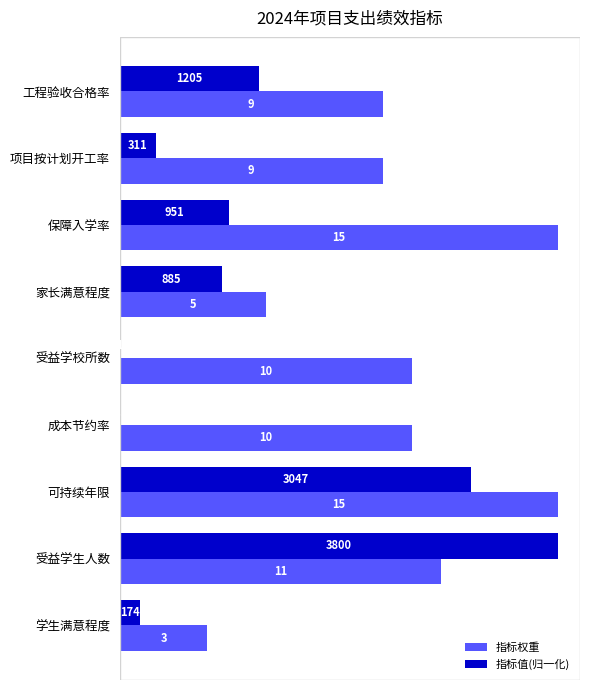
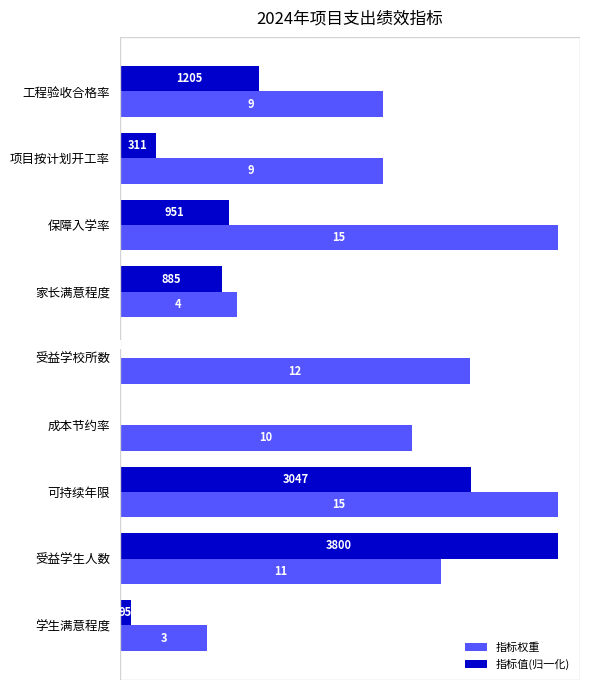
  {
    "指标权重": {
      "工程验收合格率": 9,
      "项目按计划开工率": 9,
      "保障入学率": 15,
-     "家长满意程度": 5,
-     "受益学校所数": 10,
+     "家长满意程度": 4,
+     "受益学校所数": 12,
      "成本节约率": 10,
      "可持续年限": 15,
      "受益学生人数": 11,
      "学生满意程度": 3
    },
    "指标值(归一化)": {
-     "学生满意程度": 174
+     "学生满意程度": 95
    }
  }
